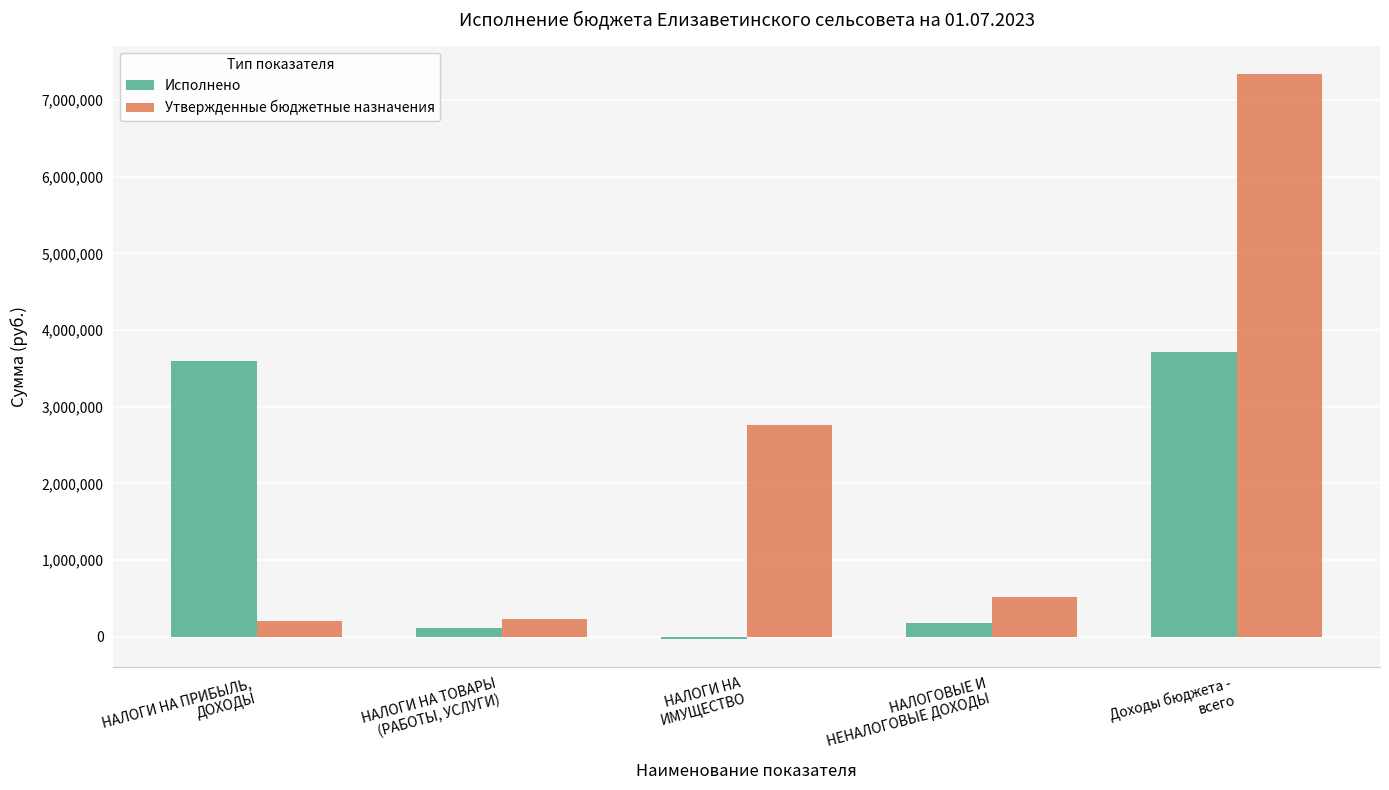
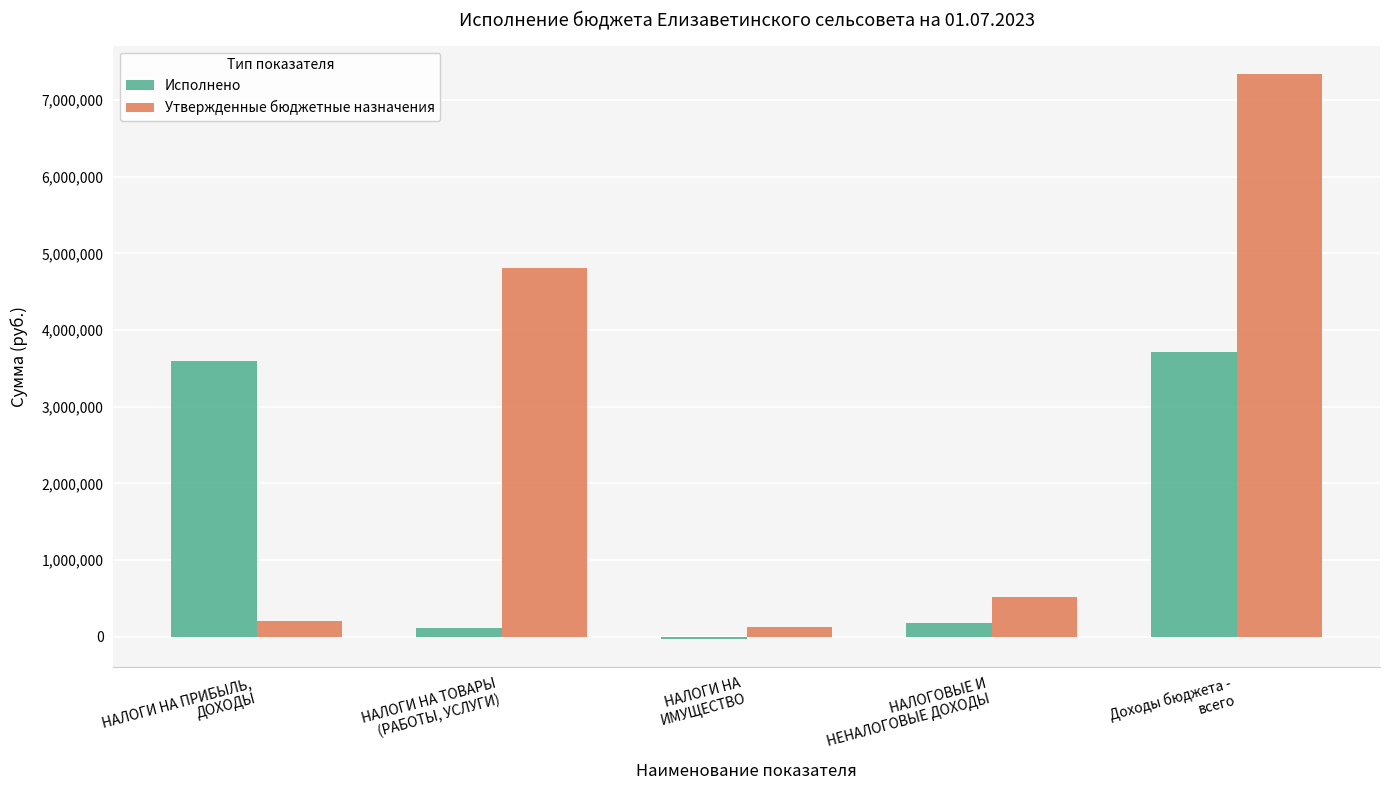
  {
    "Исполнено": {
      "НАЛОГИ НА ПРИБЫЛЬ, ДОХОДЫ": "3,600,000",
      "НАЛОГИ НА ТОВАРЫ (РАБОТЫ, УСЛУГИ)": "100,000",
      "НАЛОГОВЫЕ И НЕНАЛОГОВЫЕ ДОХОДЫ": "200,000",
      "Доходы бюджета - всего": "3,700,000"
    },
    "Утвержденные бюджетные назначения": {
      "НАЛОГИ НА ПРИБЫЛЬ, ДОХОДЫ": "200,000",
-     "НАЛОГИ НА ТОВАРЫ (РАБОТЫ, УСЛУГИ)": "200,000",
-     "НАЛОГИ НА ИМУЩЕСТВО": "2,800,000",
+     "НАЛОГИ НА ТОВАРЫ (РАБОТЫ, УСЛУГИ)": "4,800,000",
+     "НАЛОГИ НА ИМУЩЕСТВО": "100,000",
      "НАЛОГОВЫЕ И НЕНАЛОГОВЫЕ ДОХОДЫ": "500,000",
      "Доходы бюджета - всего": "7,300,000"
    }
  }
